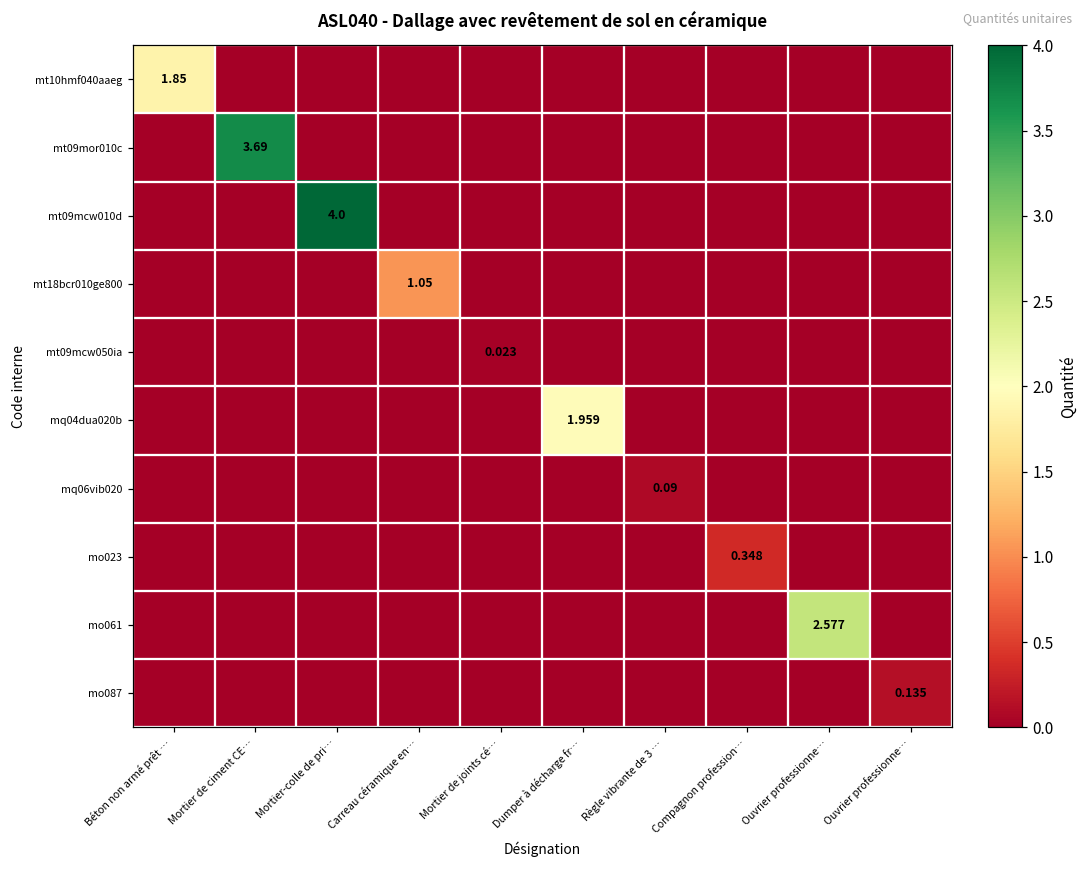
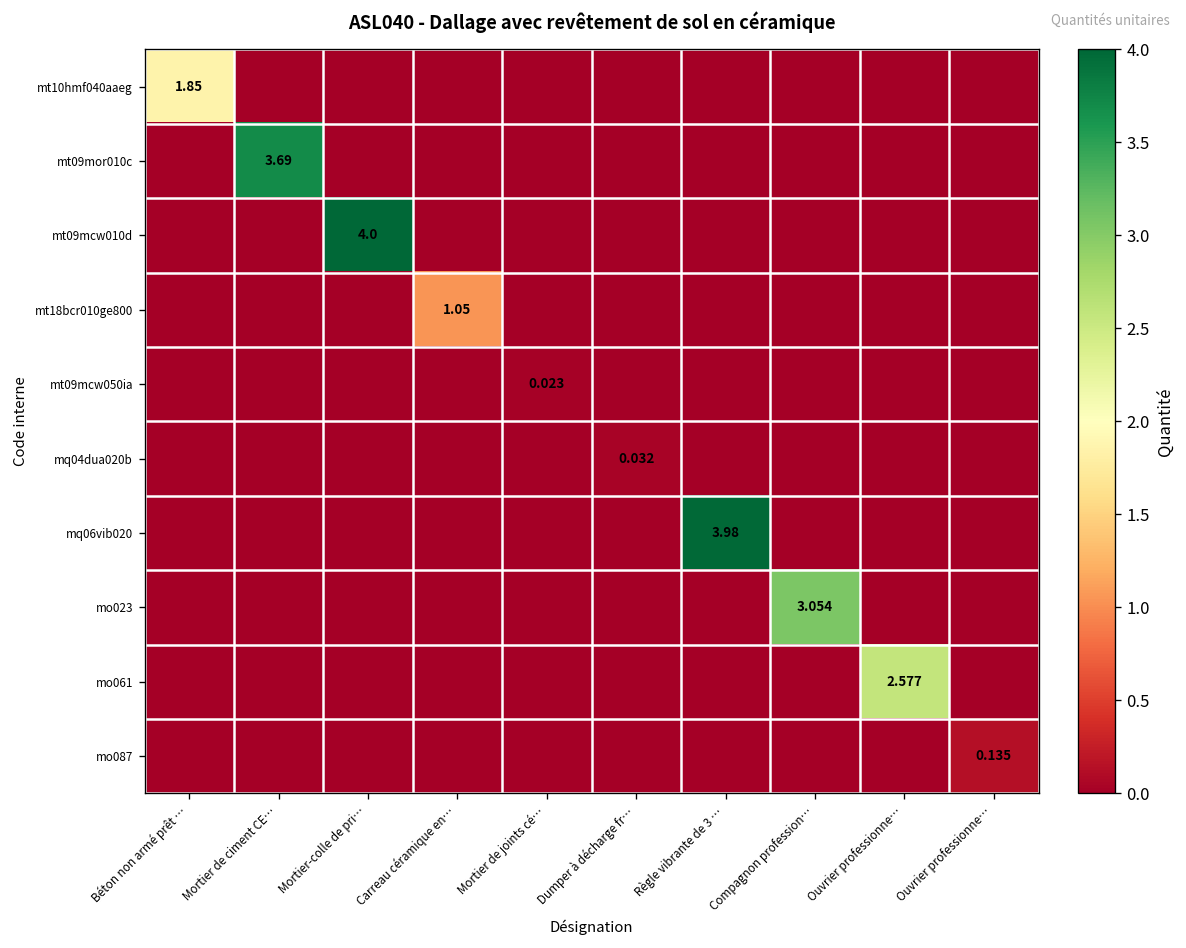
  {
    "mt10hmf040aaeg": {
      "Béton non armé prêt …": 1.85
    },
    "mt09mor010c": {
      "Mortier de ciment CE…": 3.69
    },
    "mt09mcw010d": {
      "Mortier-colle de pri…": 4.0
    },
    "mt18bcr010ge800": {
      "Carreau céramique en…": 1.05
    },
    "mt09mcw050ia": {
      "Mortier de joints cé…": 0.023
    },
    "mq04dua020b": {
-     "Dumper à décharge fr…": 1.959
+     "Dumper à décharge fr…": 0.032
    },
    "mq06vib020": {
-     "Règle vibrante de 3 …": 0.09
+     "Règle vibrante de 3 …": 3.98
    },
    "mo023": {
-     "Compagnon profession…": 0.348
+     "Compagnon profession…": 3.054
    }
  }
